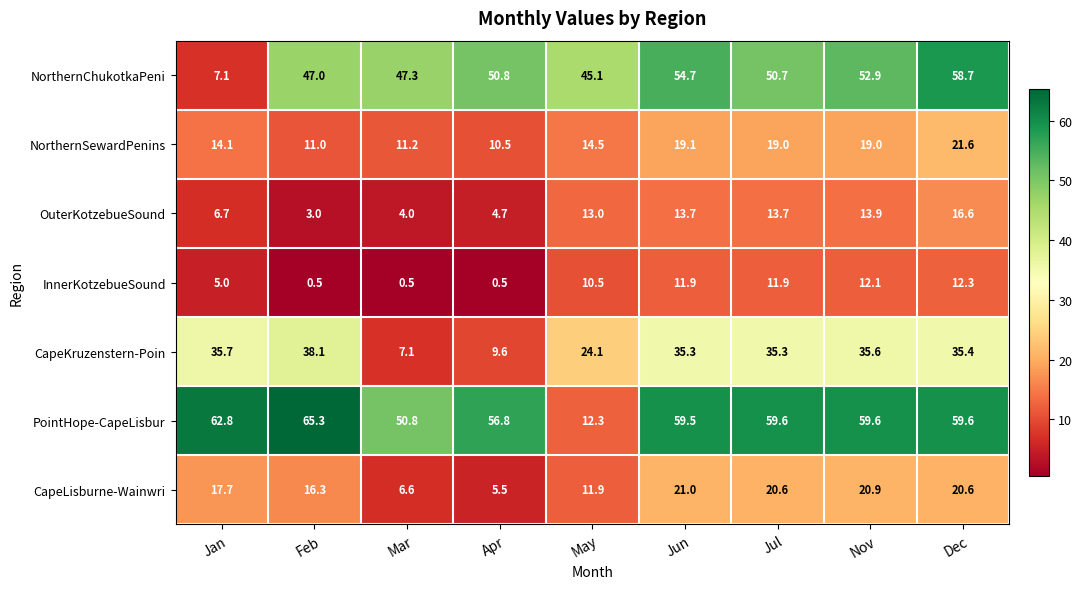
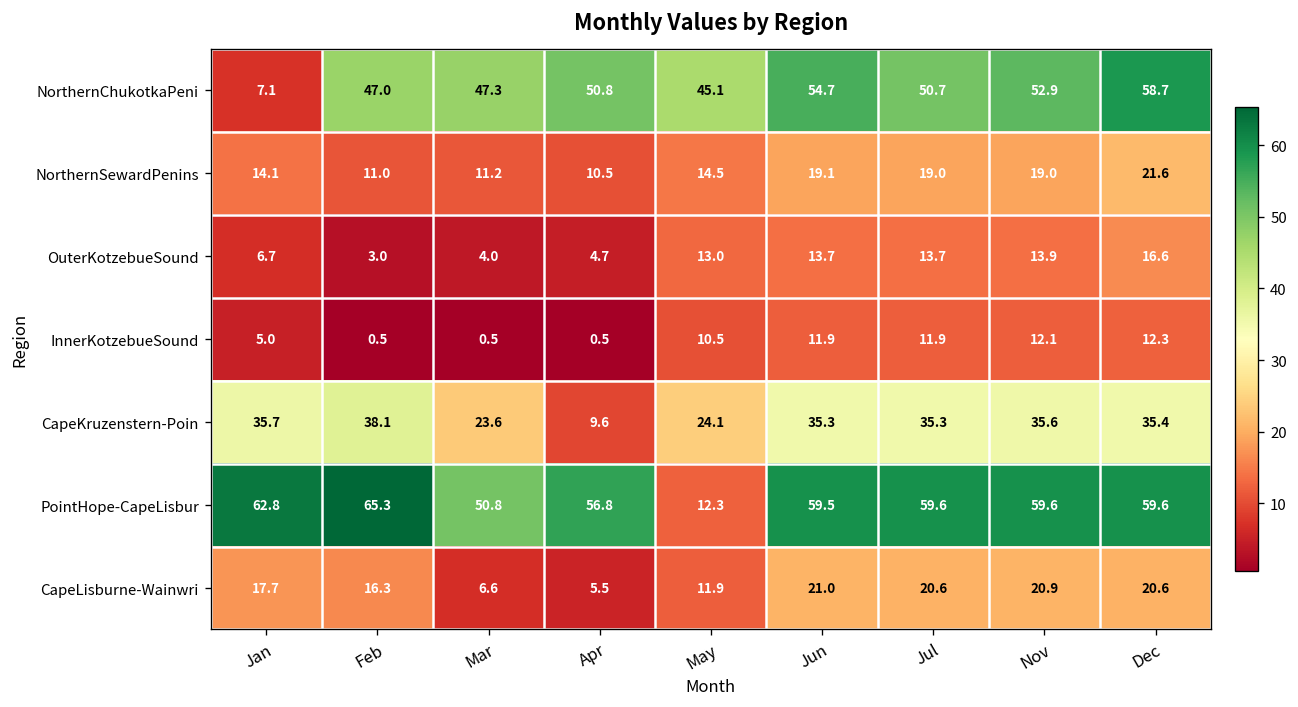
  {
    "NorthernChukotkaPeni": {
      "Jan": 7.1,
      "Feb": 47.0,
      "Mar": 47.3,
      "Apr": 50.8,
      "May": 45.1,
      "Jun": 54.7,
      "Jul": 50.7,
      "Nov": 52.9,
      "Dec": 58.7
    },
    "NorthernSewardPenins": {
      "Jan": 14.1,
      "Feb": 11.0,
      "Mar": 11.2,
      "Apr": 10.5,
      "May": 14.5,
      "Jun": 19.1,
      "Jul": 19.0,
      "Nov": 19.0,
      "Dec": 21.6
    },
    "OuterKotzebueSound": {
      "Jan": 6.7,
      "Feb": 3.0,
      "Mar": 4.0,
      "Apr": 4.7,
      "May": 13.0,
      "Jun": 13.7,
      "Jul": 13.7,
      "Nov": 13.9,
      "Dec": 16.6
    },
    "InnerKotzebueSound": {
      "Jan": 5.0,
      "Feb": 0.5,
      "Mar": 0.5,
      "Apr": 0.5,
      "May": 10.5,
      "Jun": 11.9,
      "Jul": 11.9,
      "Nov": 12.1,
      "Dec": 12.3
    },
    "CapeKruzenstern-Poin": {
      "Jan": 35.7,
      "Feb": 38.1,
-     "Mar": 7.1,
+     "Mar": 23.6,
      "Apr": 9.6,
      "May": 24.1,
      "Jun": 35.3,
      "Jul": 35.3,
      "Nov": 35.6,
      "Dec": 35.4
    },
    "PointHope-CapeLisbur": {
      "Jan": 62.8,
      "Feb": 65.3,
      "Mar": 50.8,
      "Apr": 56.8,
      "May": 12.3,
      "Jun": 59.5,
      "Jul": 59.6,
      "Nov": 59.6,
      "Dec": 59.6
    },
    "CapeLisburne-Wainwri": {
      "Jan": 17.7,
      "Feb": 16.3,
      "Mar": 6.6,
      "Apr": 5.5,
      "May": 11.9,
      "Jun": 21.0,
      "Jul": 20.6,
      "Nov": 20.9,
      "Dec": 20.6
    }
  }
